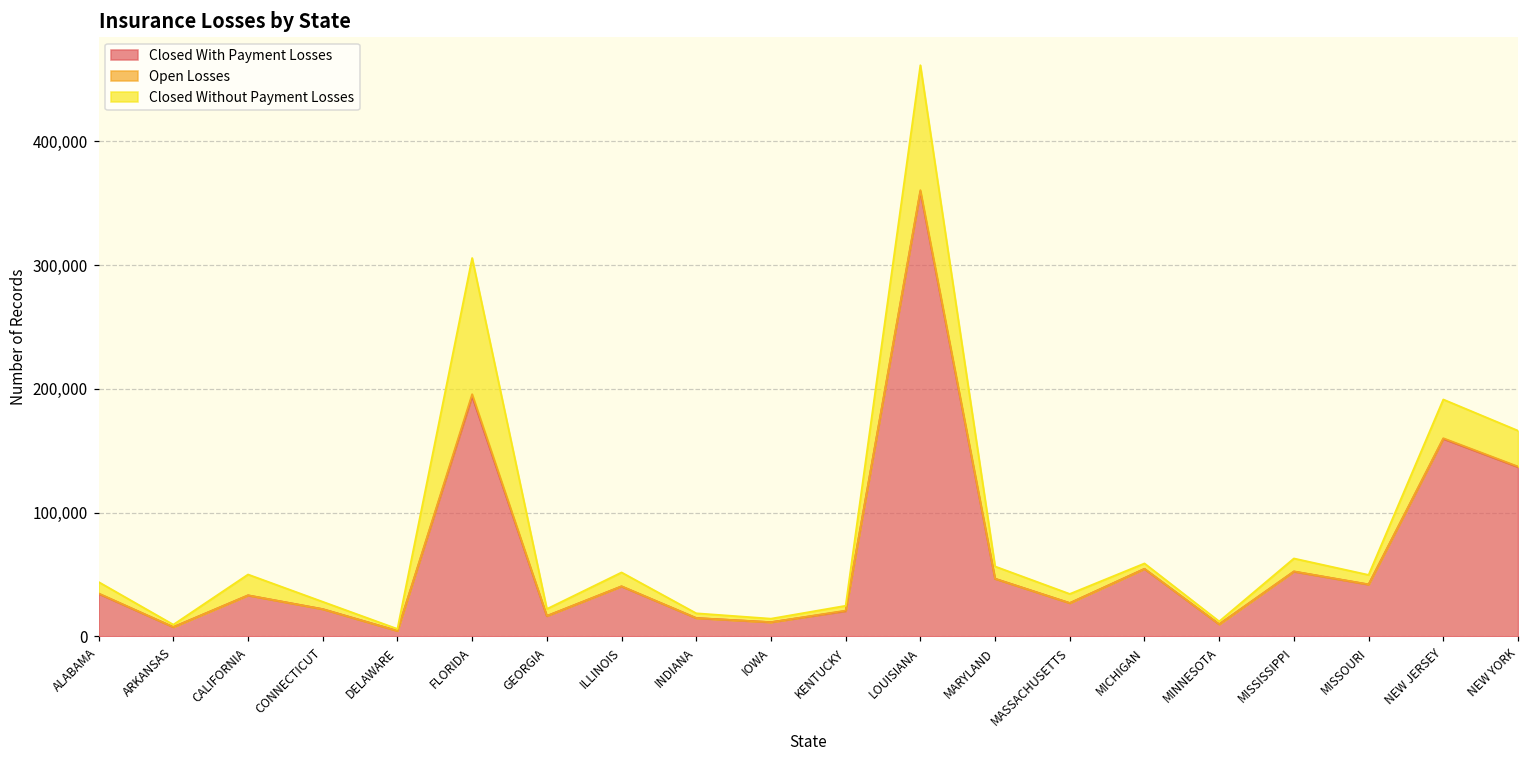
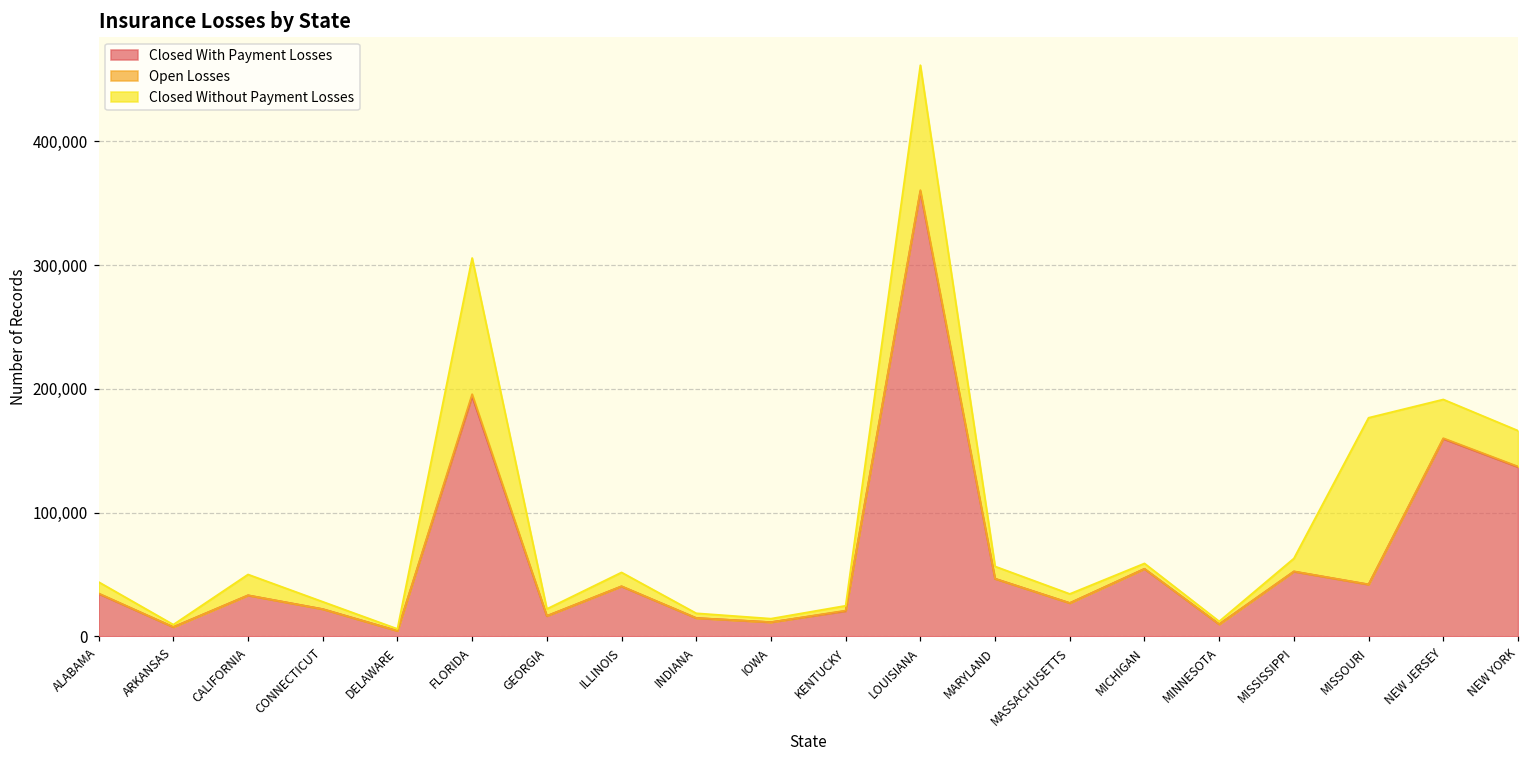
  {
    "Closed Without Payment Losses": {
      "ALABAMA": "9,000",
      "CALIFORNIA": "17,000",
      "CONNECTICUT": "6,000",
      "FLORIDA": "110,000",
      "GEORGIA": "6,000",
      "ILLINOIS": "11,000",
      "INDIANA": "4,000",
      "IOWA": "3,000",
      "KENTUCKY": "4,000",
      "LOUISIANA": "101,000",
      "MARYLAND": "10,000",
      "MASSACHUSETTS": "7,000",
      "MICHIGAN": "4,000",
      "MINNESOTA": "2,000",
      "MISSISSIPPI": "10,000",
-     "MISSOURI": "8,000",
+     "MISSOURI": "135,000",
      "NEW JERSEY": "31,000",
      "NEW YORK": "29,000"
    }
  }
